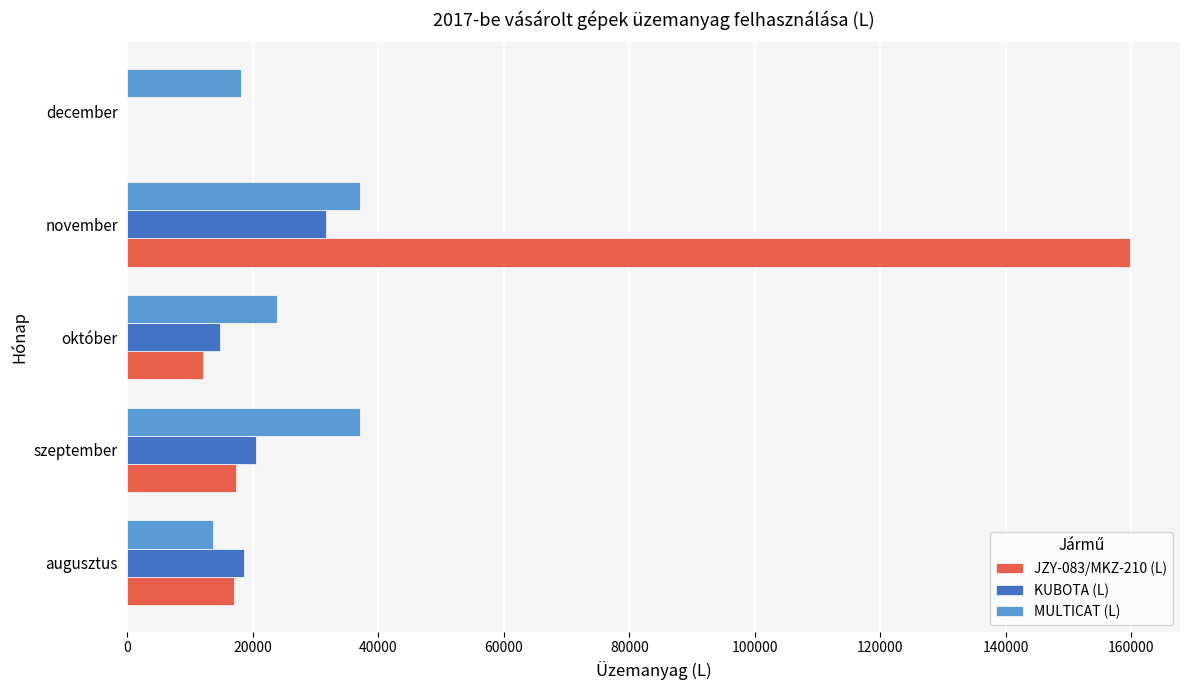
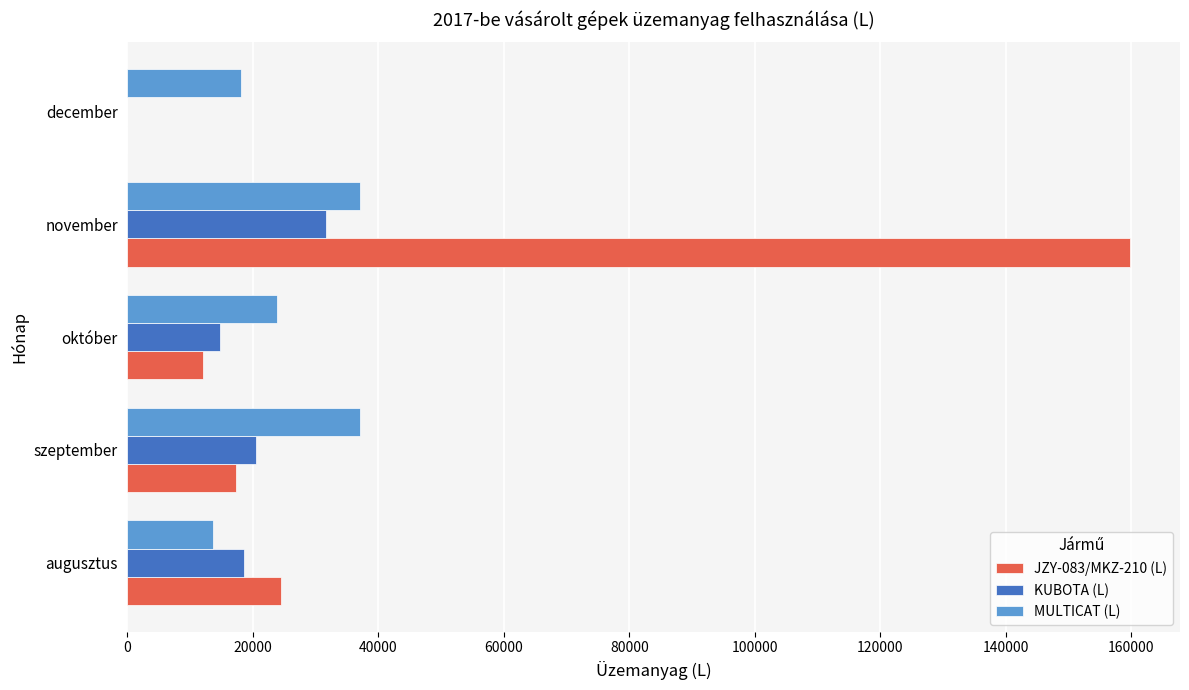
  {
    "JZY-083/MKZ-210 (L)": {
      "december": 0,
      "november": 160000,
      "október": 12000,
      "szeptember": 17000,
-     "augusztus": 17000
+     "augusztus": 24000
    }
  }
